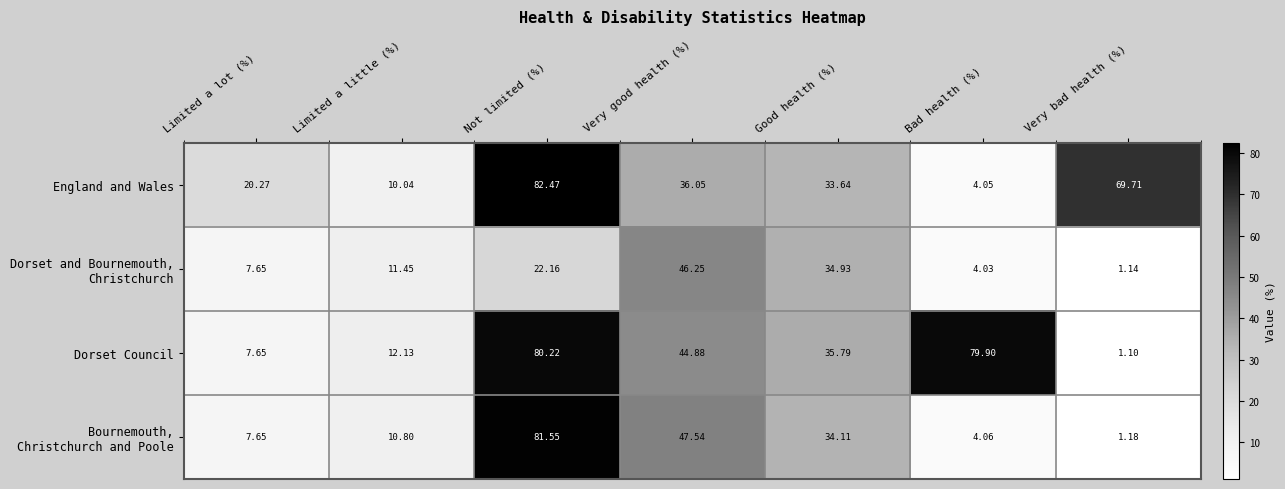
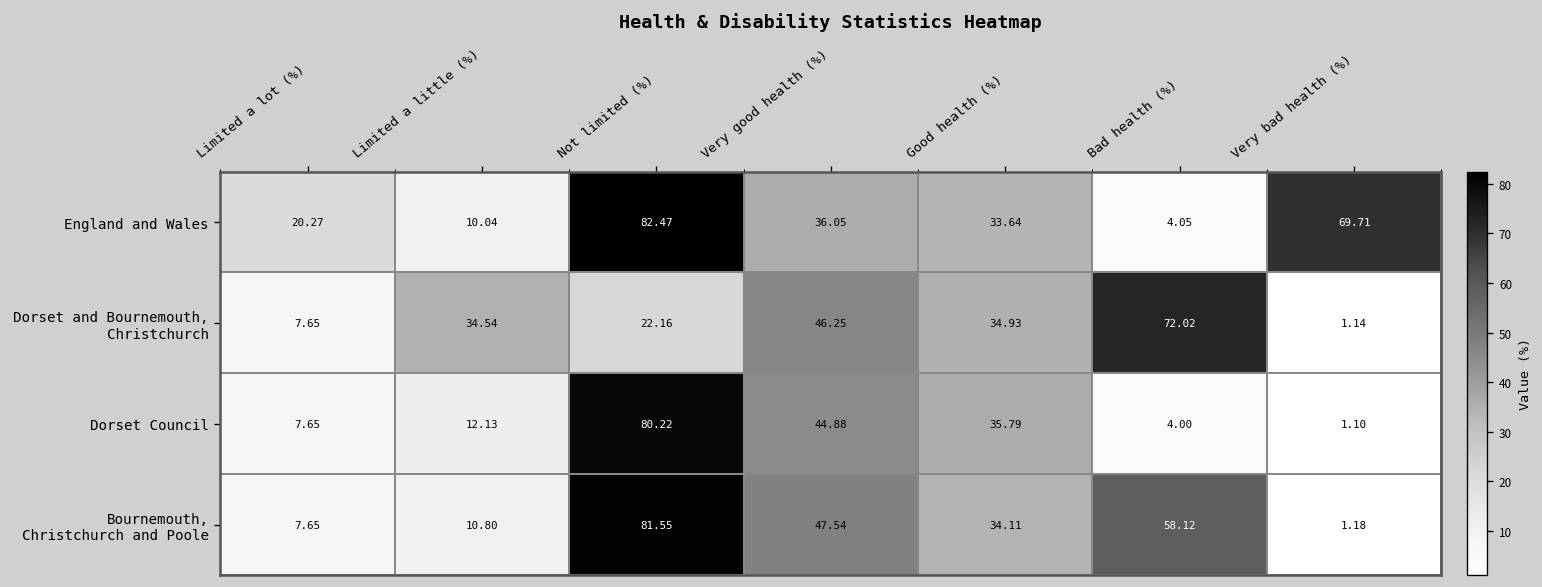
  {
    "England and Wales": {
      "Limited a lot (%)": 20.27,
      "Limited a little (%)": 10.04,
      "Not limited (%)": 82.47,
      "Very good health (%)": 36.05,
      "Good health (%)": 33.64,
      "Bad health (%)": 4.05,
      "Very bad health (%)": 69.71
    },
    "Dorset and Bournemouth, Christchurch": {
      "Limited a lot (%)": 7.65,
-     "Limited a little (%)": 11.45,
+     "Limited a little (%)": 34.54,
      "Not limited (%)": 22.16,
      "Very good health (%)": 46.25,
      "Good health (%)": 34.93,
-     "Bad health (%)": 4.03,
+     "Bad health (%)": 72.02,
      "Very bad health (%)": 1.14
    },
    "Dorset Council": {
      "Limited a lot (%)": 7.65,
      "Limited a little (%)": 12.13,
      "Not limited (%)": 80.22,
      "Very good health (%)": 44.88,
      "Good health (%)": 35.79,
-     "Bad health (%)": 79.90,
+     "Bad health (%)": 4.00,
      "Very bad health (%)": 1.10
    },
    "Bournemouth, Christchurch and Poole": {
      "Limited a lot (%)": 7.65,
      "Limited a little (%)": 10.80,
      "Not limited (%)": 81.55,
      "Very good health (%)": 47.54,
      "Good health (%)": 34.11,
-     "Bad health (%)": 4.06,
+     "Bad health (%)": 58.12,
      "Very bad health (%)": 1.18
    }
  }
